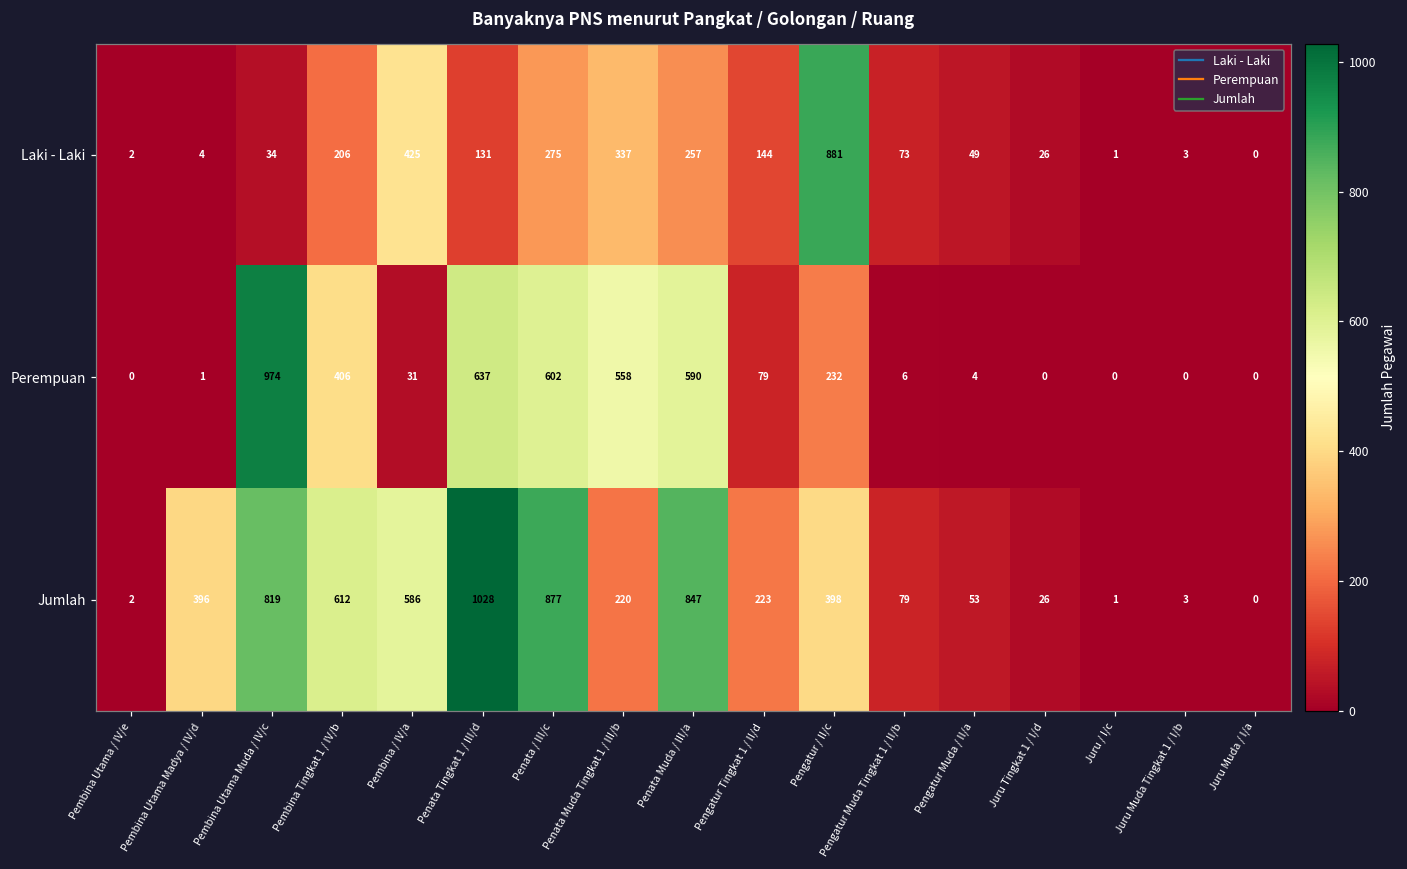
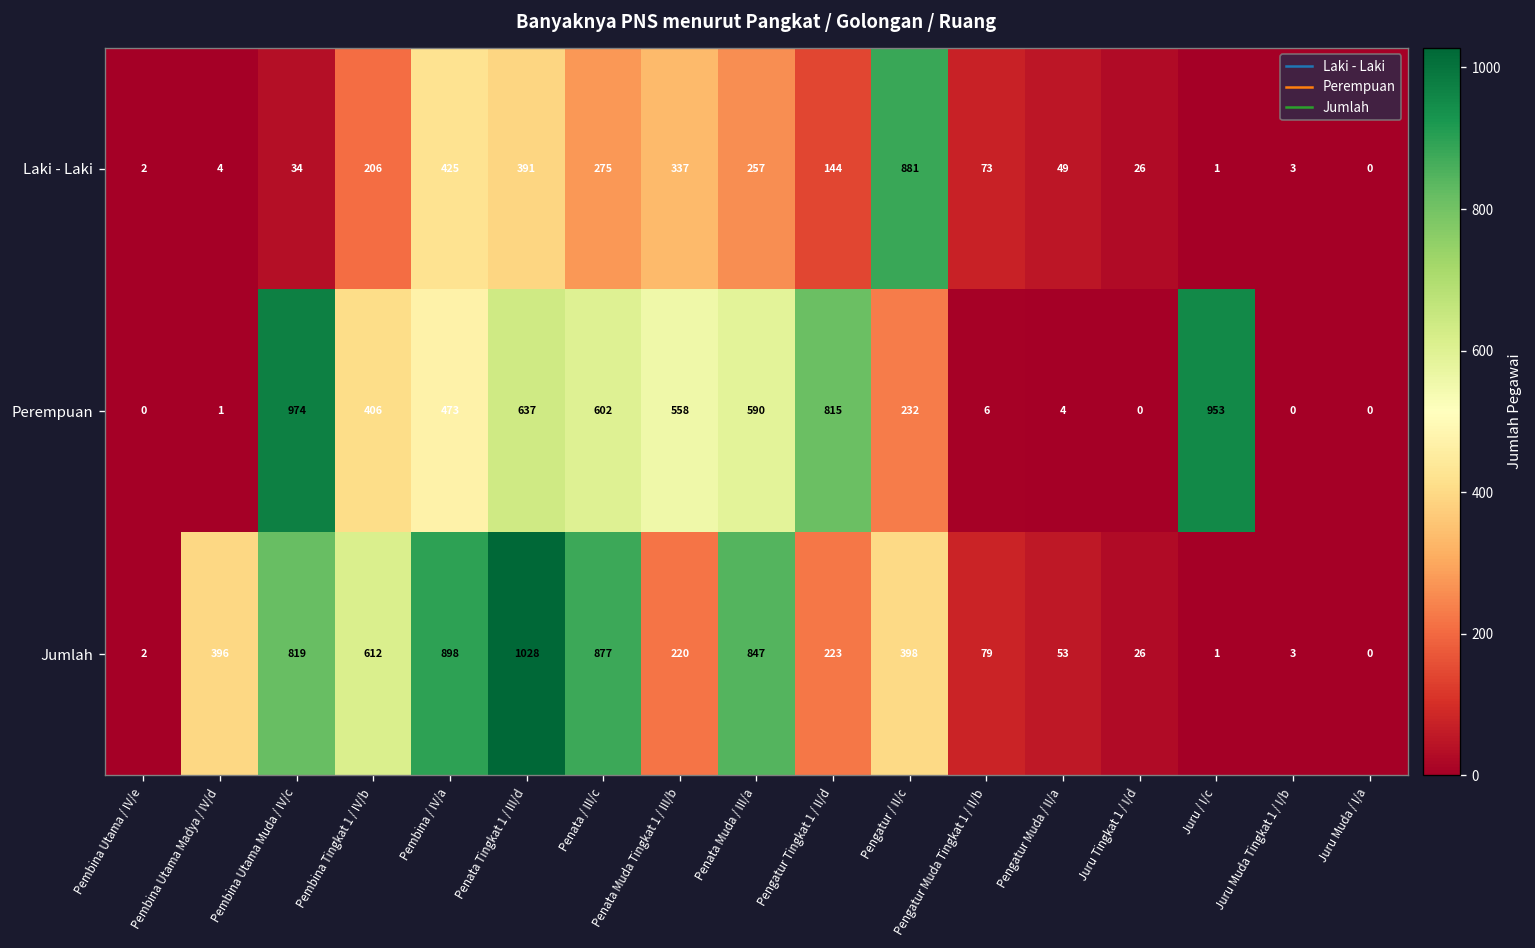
  {
    "Laki - Laki": {
      "Pembina Utama / IV/e": 2,
      "Pembina Utama Madya / IV/d": 4,
      "Pembina Utama Muda / IV/c": 34,
      "Pembina Tingkat 1 / IV/b": 206,
      "Pembina / IV/a": 425,
-     "Penata Tingkat 1 / III/d": 131,
+     "Penata Tingkat 1 / III/d": 391,
      "Penata / III/c": 275,
      "Penata Muda Tingkat 1 / III/b": 337,
      "Penata Muda / III/a": 257,
      "Pengatur Tingkat 1 / II/d": 144,
      "Pengatur / II/c": 881,
      "Pengatur Muda Tingkat 1 / II/b": 73,
      "Pengatur Muda / II/a": 49,
      "Juru Tingkat 1 / I/d": 26,
      "Juru / I/c": 1,
      "Juru Muda Tingkat 1 / I/b": 3,
      "Juru Muda / I/a": 0
    },
    "Perempuan": {
      "Pembina Utama / IV/e": 0,
      "Pembina Utama Madya / IV/d": 1,
      "Pembina Utama Muda / IV/c": 974,
      "Pembina Tingkat 1 / IV/b": 406,
-     "Pembina / IV/a": 31,
+     "Pembina / IV/a": 473,
      "Penata Tingkat 1 / III/d": 637,
      "Penata / III/c": 602,
      "Penata Muda Tingkat 1 / III/b": 558,
      "Penata Muda / III/a": 590,
-     "Pengatur Tingkat 1 / II/d": 79,
+     "Pengatur Tingkat 1 / II/d": 815,
      "Pengatur / II/c": 232,
      "Pengatur Muda Tingkat 1 / II/b": 6,
      "Pengatur Muda / II/a": 4,
      "Juru Tingkat 1 / I/d": 0,
-     "Juru / I/c": 0,
+     "Juru / I/c": 953,
      "Juru Muda Tingkat 1 / I/b": 0,
      "Juru Muda / I/a": 0
    },
    "Jumlah": {
      "Pembina Utama / IV/e": 2,
      "Pembina Utama Madya / IV/d": 396,
      "Pembina Utama Muda / IV/c": 819,
      "Pembina Tingkat 1 / IV/b": 612,
-     "Pembina / IV/a": 586,
+     "Pembina / IV/a": 898,
      "Penata Tingkat 1 / III/d": 1028,
      "Penata / III/c": 877,
      "Penata Muda Tingkat 1 / III/b": 220,
      "Penata Muda / III/a": 847,
      "Pengatur Tingkat 1 / II/d": 223,
      "Pengatur / II/c": 398,
      "Pengatur Muda Tingkat 1 / II/b": 79,
      "Pengatur Muda / II/a": 53,
      "Juru Tingkat 1 / I/d": 26,
      "Juru / I/c": 1,
      "Juru Muda Tingkat 1 / I/b": 3,
      "Juru Muda / I/a": 0
    }
  }
